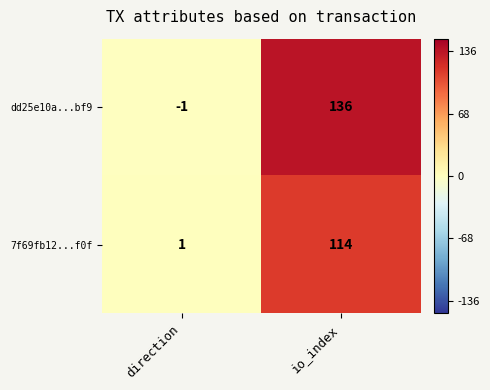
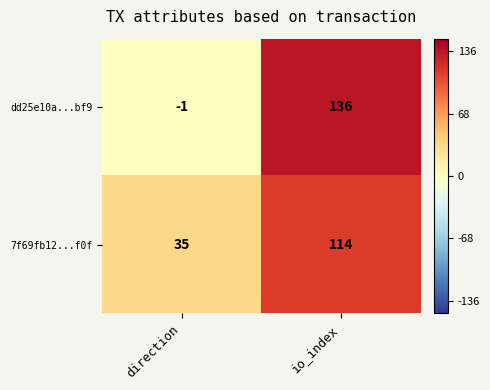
  {
    "dd25e10a...bf9": {
      "direction": -1,
      "io_index": 136
    },
    "7f69fb12...f0f": {
-     "direction": 1,
+     "direction": 35,
      "io_index": 114
    }
  }
